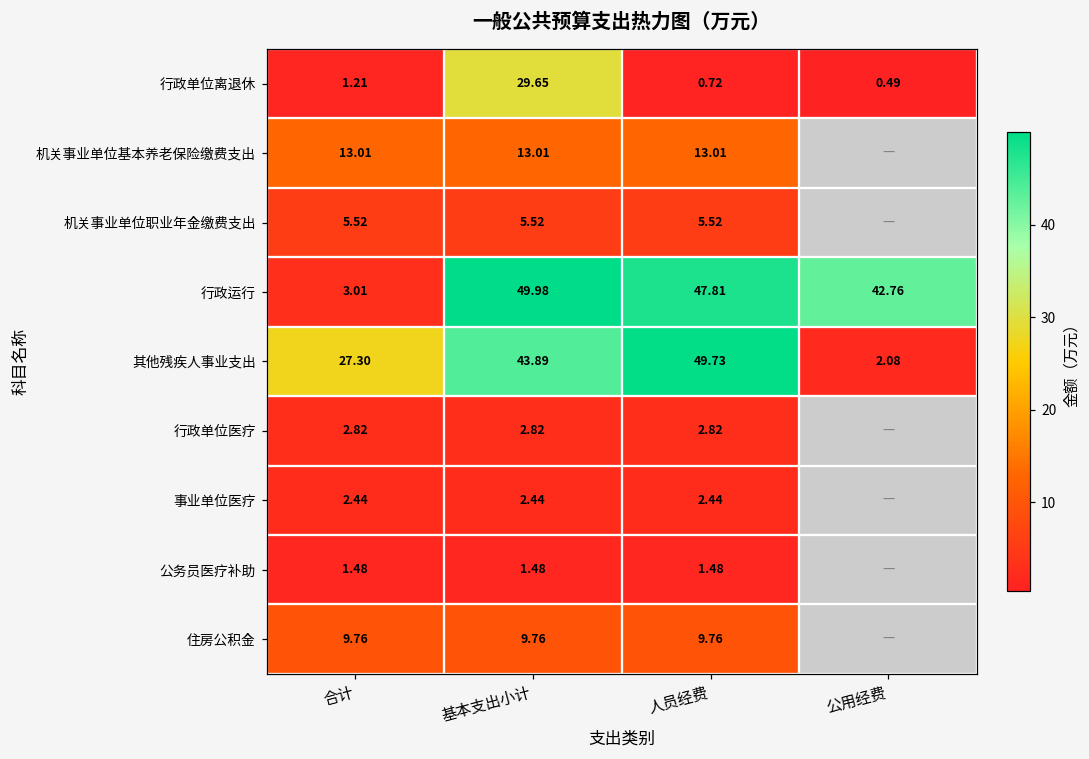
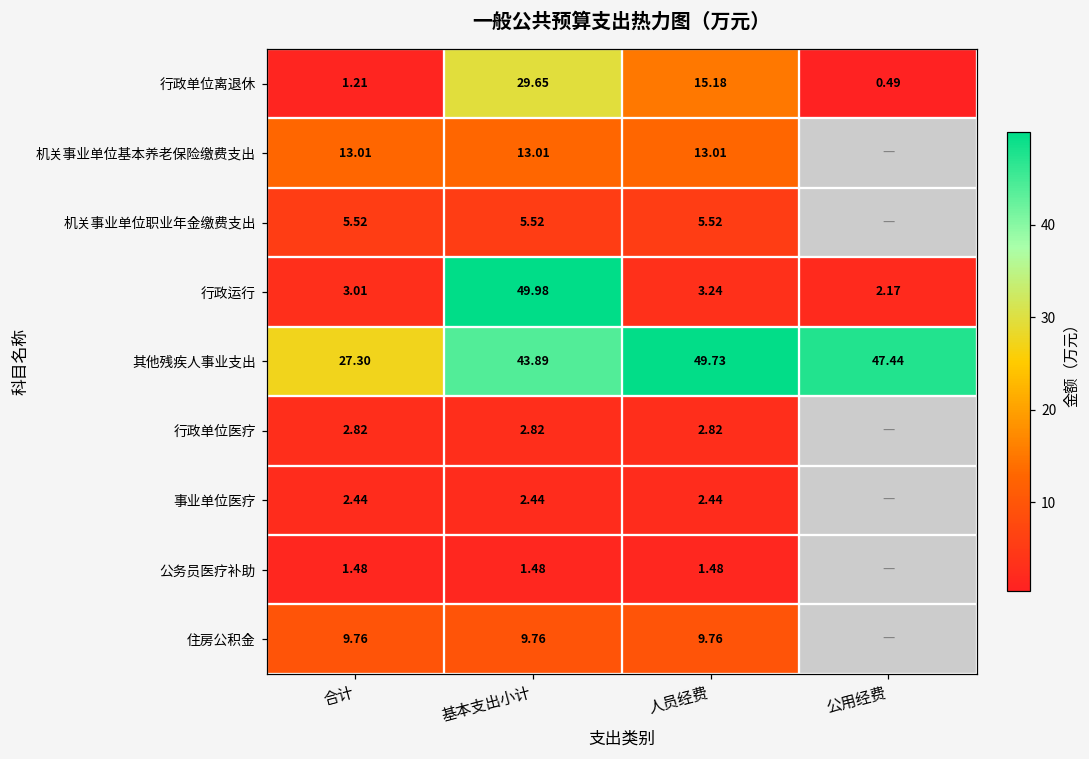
  {
    "行政单位离退休": {
      "合计": 1.21,
      "基本支出小计": 29.65,
-     "人员经费": 0.72,
+     "人员经费": 15.18,
      "公用经费": 0.49
    },
    "机关事业单位基本养老保险缴费支出": {
      "合计": 13.01,
      "基本支出小计": 13.01,
      "人员经费": 13.01
    },
    "机关事业单位职业年金缴费支出": {
      "合计": 5.52,
      "基本支出小计": 5.52,
      "人员经费": 5.52
    },
    "行政运行": {
      "合计": 3.01,
      "基本支出小计": 49.98,
-     "人员经费": 47.81,
-     "公用经费": 42.76
+     "人员经费": 3.24,
+     "公用经费": 2.17
    },
    "其他残疾人事业支出": {
      "合计": 27.30,
      "基本支出小计": 43.89,
      "人员经费": 49.73,
-     "公用经费": 2.08
+     "公用经费": 47.44
    },
    "行政单位医疗": {
      "合计": 2.82,
      "基本支出小计": 2.82,
      "人员经费": 2.82
    },
    "事业单位医疗": {
      "合计": 2.44,
      "基本支出小计": 2.44,
      "人员经费": 2.44
    },
    "公务员医疗补助": {
      "合计": 1.48,
      "基本支出小计": 1.48,
      "人员经费": 1.48
    },
    "住房公积金": {
      "合计": 9.76,
      "基本支出小计": 9.76,
      "人员经费": 9.76
    }
  }
